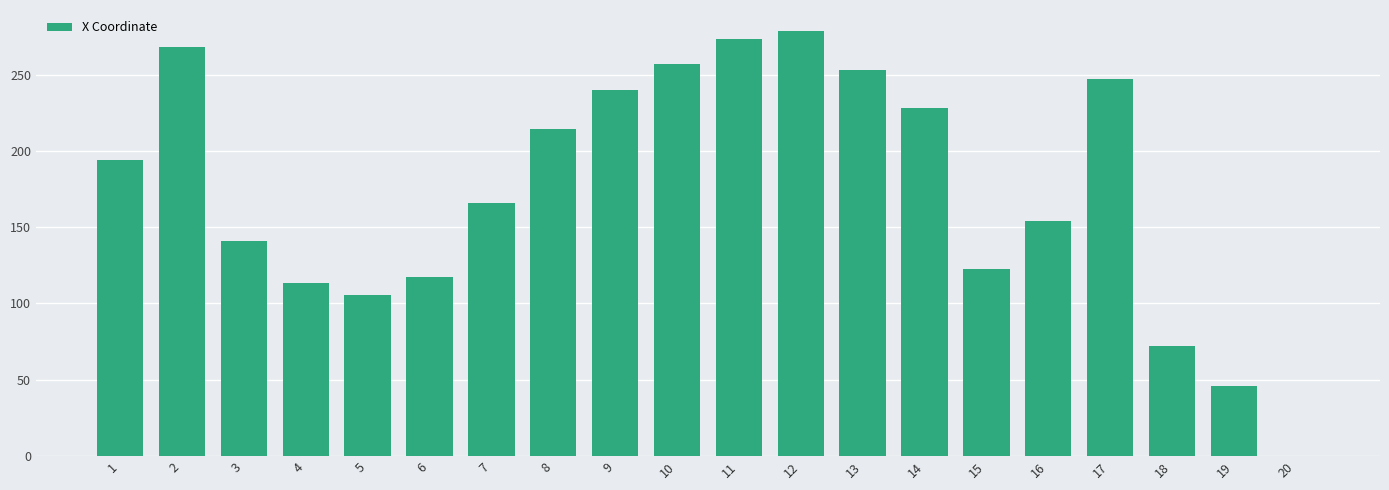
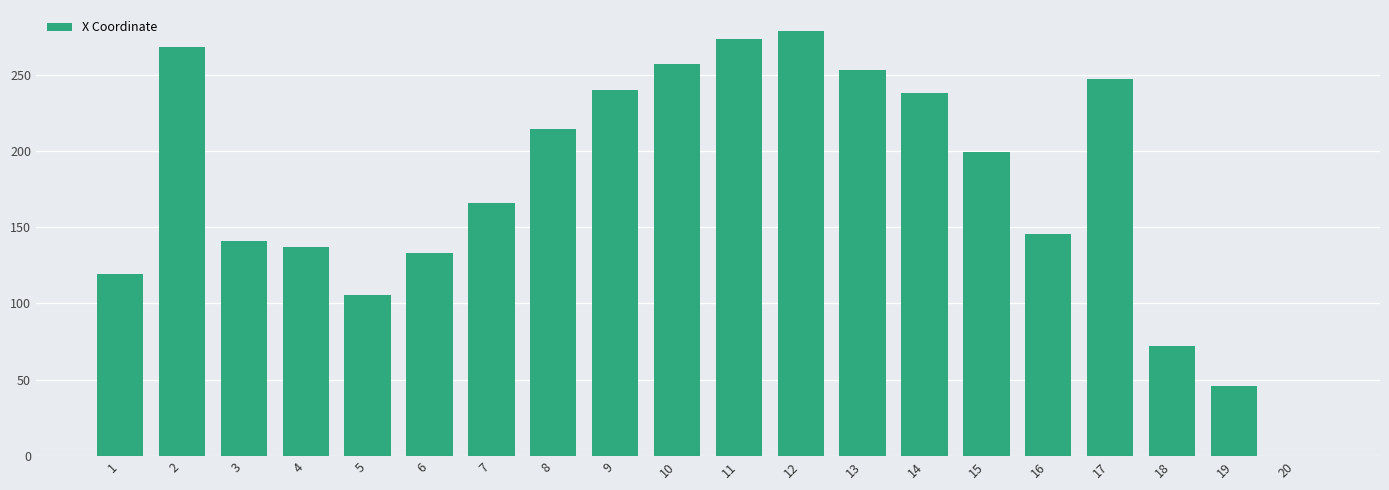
  {
-   "1": 194,
+   "1": 119,
    "2": 268,
    "3": 141,
-   "4": 114,
+   "4": 137,
    "5": 105,
-   "6": 117,
+   "6": 133,
    "7": 166,
    "8": 214,
    "9": 240,
    "10": 257,
    "11": 274,
    "12": 278,
    "13": 253,
-   "14": 228,
-   "15": 123,
-   "16": 154,
+   "14": 238,
+   "15": 199,
+   "16": 145,
    "17": 247,
    "18": 72,
    "19": 46,
    "20": 0
  }
